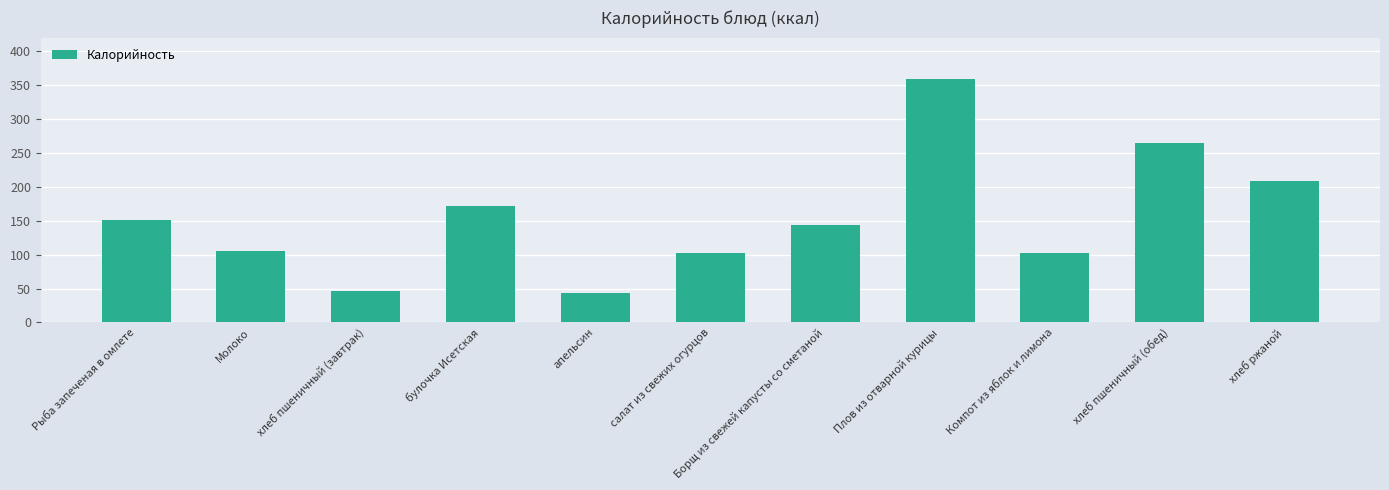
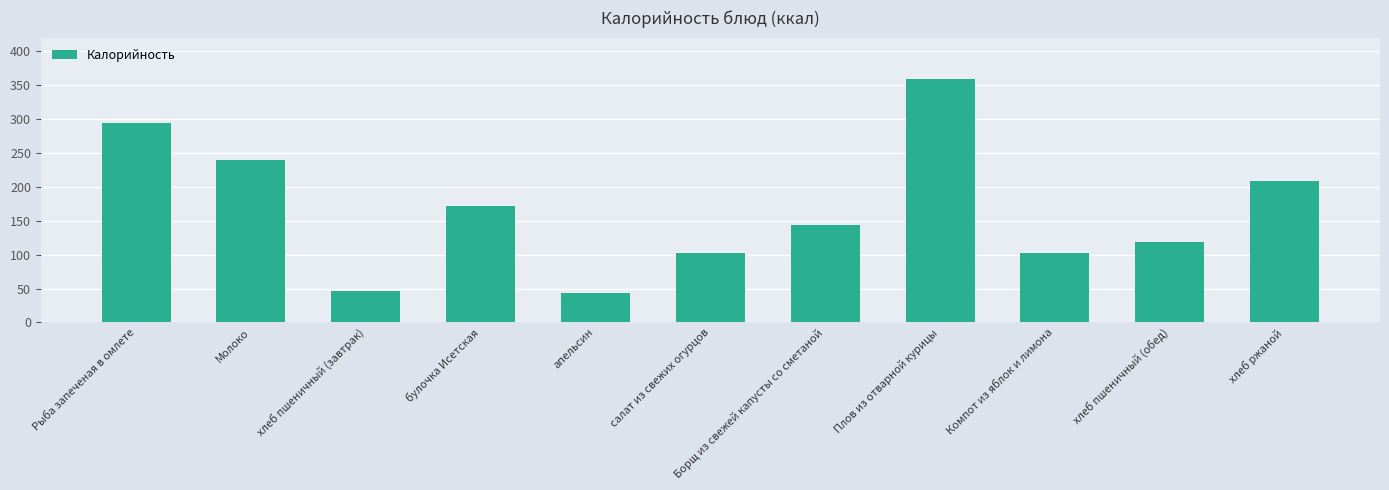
  {
-   "Рыба запеченая в омлете": 150,
-   "Молоко": 110,
+   "Рыба запеченая в омлете": 290,
+   "Молоко": 240,
    "хлеб пшеничный (завтрак)": 50,
    "булочка Исетская": 170,
    "апельсин": 40,
    "салат из свежих огурцов": 100,
    "Борщ из свежей капусты со сметаной": 140,
    "Плов из отварной курицы": 360,
    "Компот из яблок и лимона": 100,
-   "хлеб пшеничный (обед)": 270,
+   "хлеб пшеничный (обед)": 120,
    "хлеб ржаной": 210
  }
